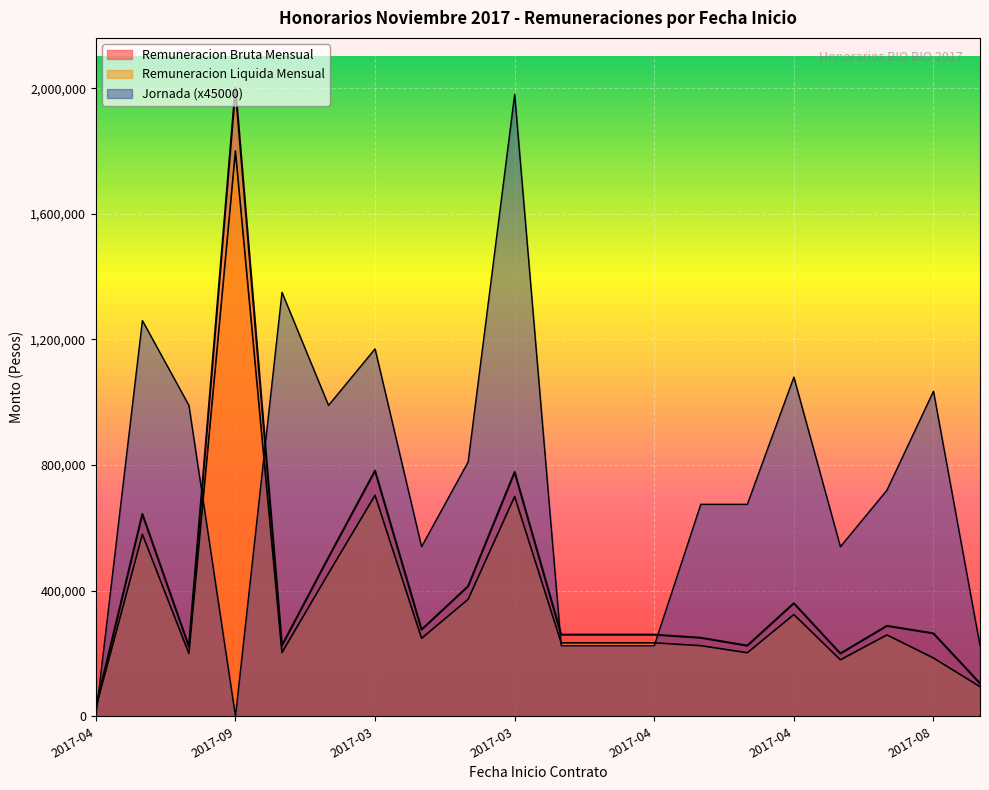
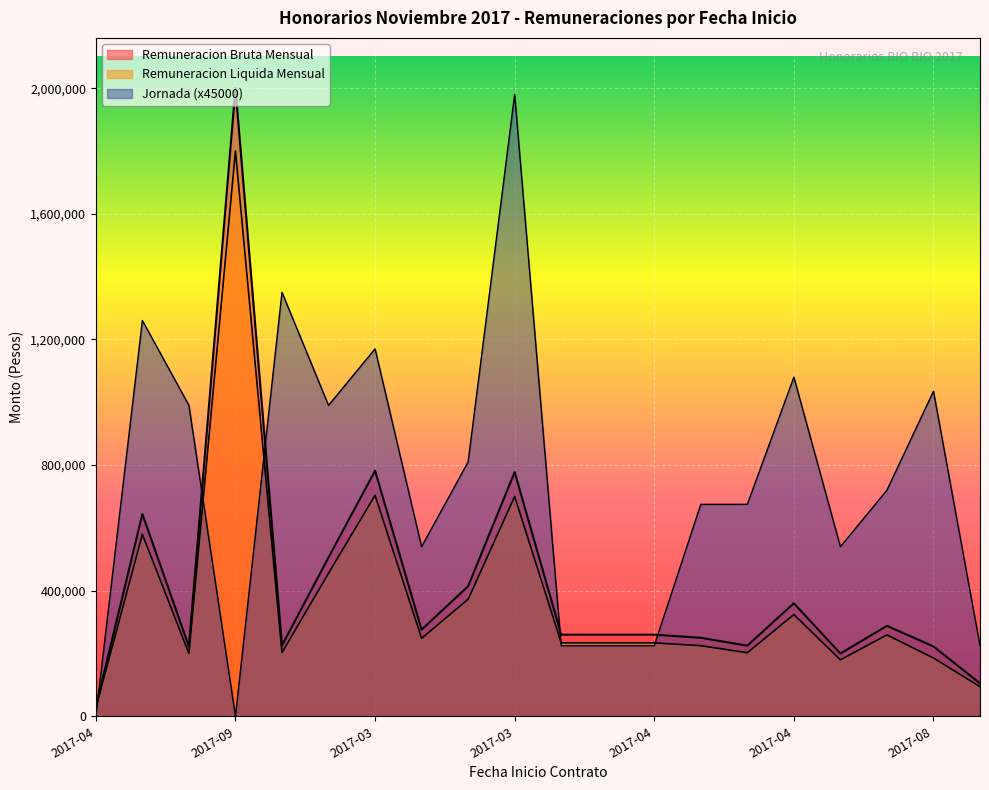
  {
    "Remuneracion Bruta Mensual": {
-     "2017-08": "260,000"
+     "2017-08": "220,000"
    },
    "Remuneracion Liquida Mensual": {
      "2017-09": "1,800,000",
      "2017-08": "190,000"
    },
    "Jornada (x45000)": {
      "2017-09": "0",
      "2017-08": "1,040,000"
    }
  }
